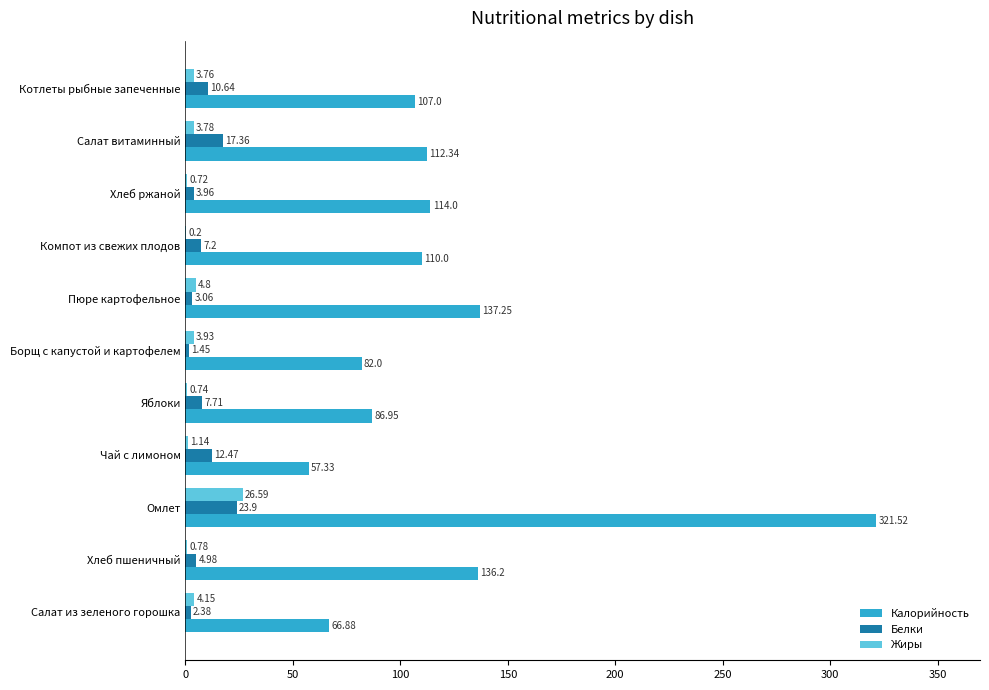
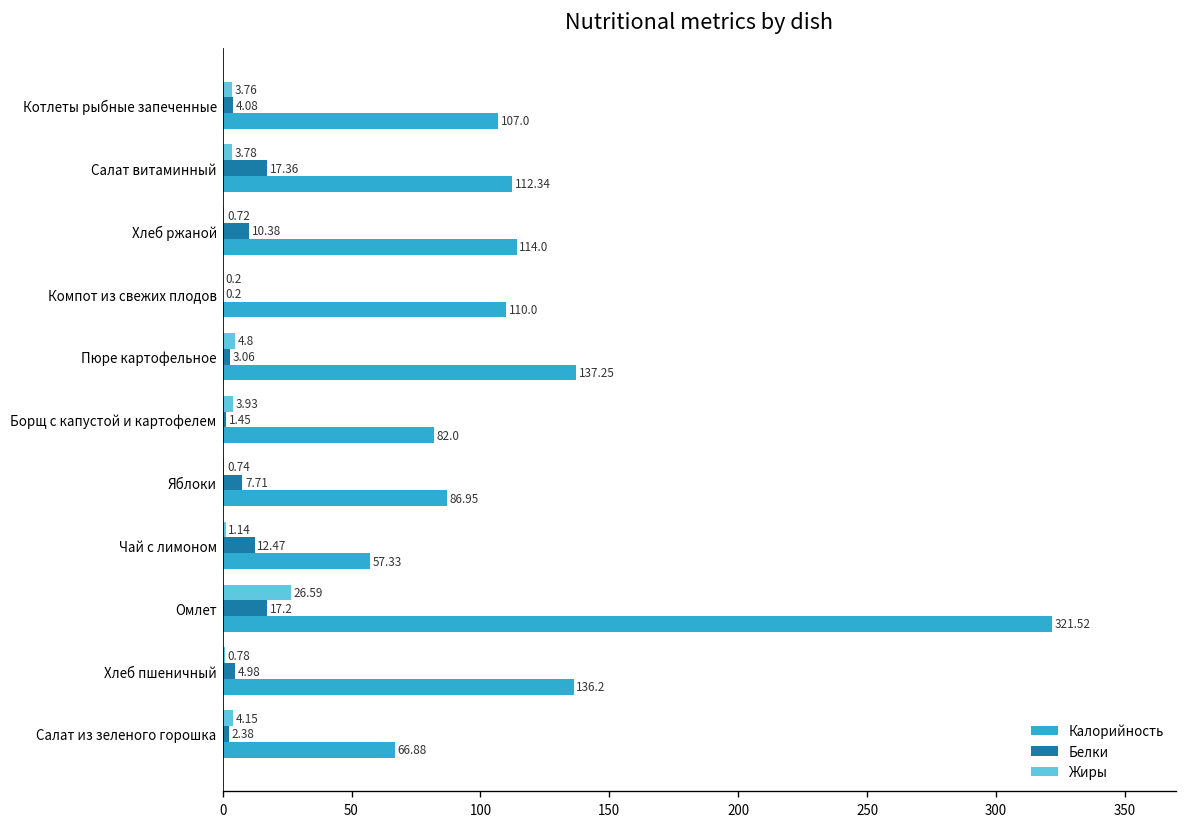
  {
    "Белки": {
-     "Котлеты рыбные запеченные": 10.64,
+     "Котлеты рыбные запеченные": 4.08,
      "Салат витаминный": 17.36,
-     "Хлеб ржаной": 3.96,
-     "Компот из свежих плодов": 7.2,
+     "Хлеб ржаной": 10.38,
+     "Компот из свежих плодов": 0.2,
      "Пюре картофельное": 3.06,
      "Борщ с капустой и картофелем": 1.45,
      "Яблоки": 7.71,
      "Чай с лимоном": 12.47,
-     "Омлет": 23.9,
+     "Омлет": 17.2,
      "Хлеб пшеничный": 4.98,
      "Салат из зеленого горошка": 2.38
    }
  }
